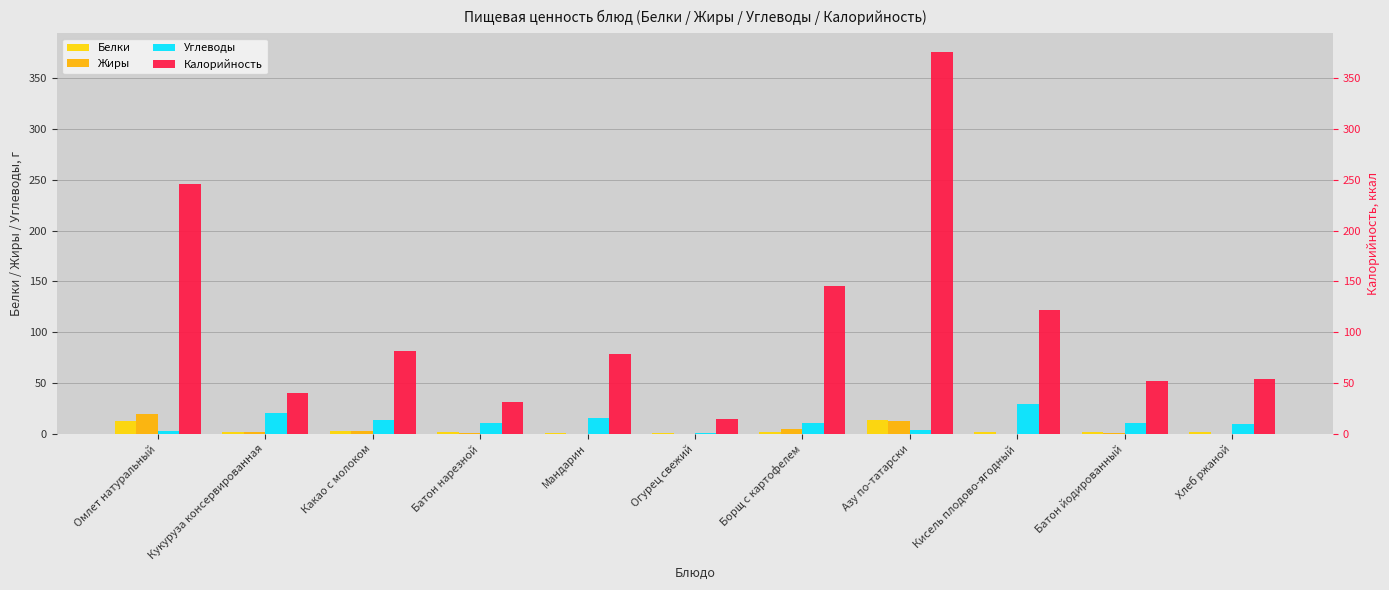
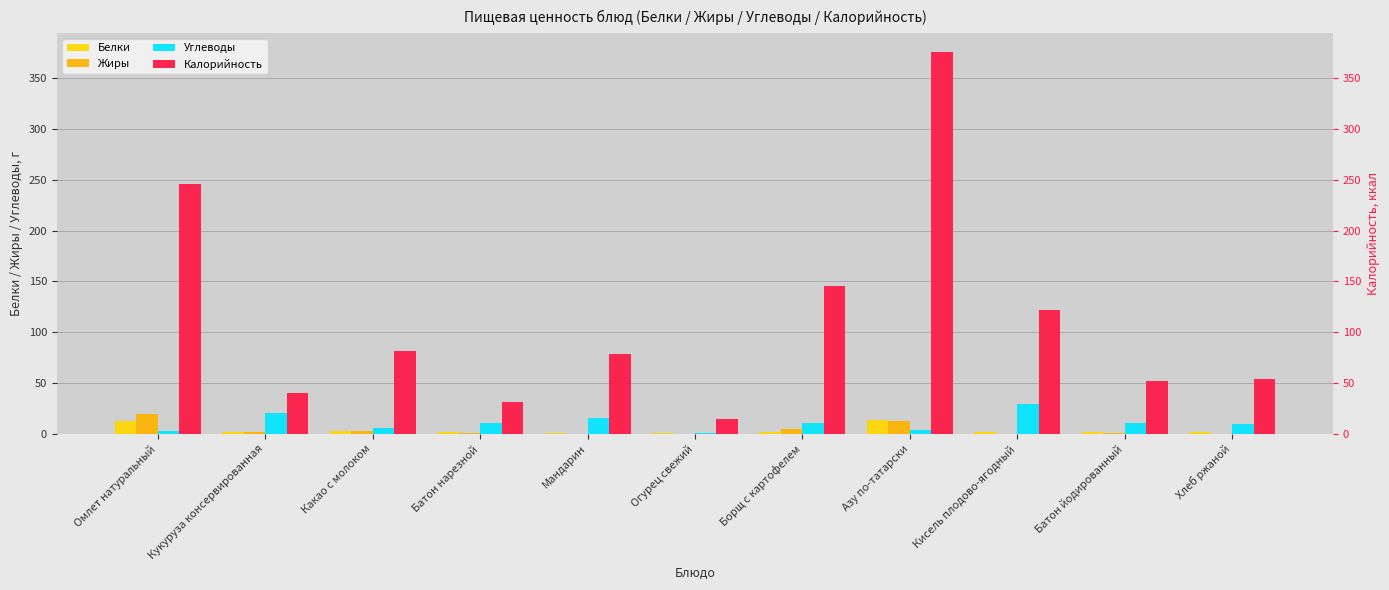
  {
    "Углеводы": {
      "Омлет натуральный": 3,
      "Кукуруза консервированная": 21,
-     "Какао с молоком": 14,
+     "Какао с молоком": 5,
      "Батон нарезной": 10,
      "Мандарин": 16,
      "Борщ с картофелем": 11,
      "Азу по-татарски": 4,
      "Кисель плодово-ягодный": 29,
      "Батон йодированный": 10,
      "Хлеб ржаной": 10
    },
    "Калорийность": {
      "Омлет натуральный": 246,
      "Кукуруза консервированная": 40,
      "Какао с молоком": 82,
      "Батон нарезной": 32,
      "Мандарин": 79,
      "Огурец свежий": 14,
      "Борщ с картофелем": 145,
      "Азу по-татарски": 376,
      "Кисель плодово-ягодный": 122,
      "Батон йодированный": 52,
      "Хлеб ржаной": 54
    }
  }
